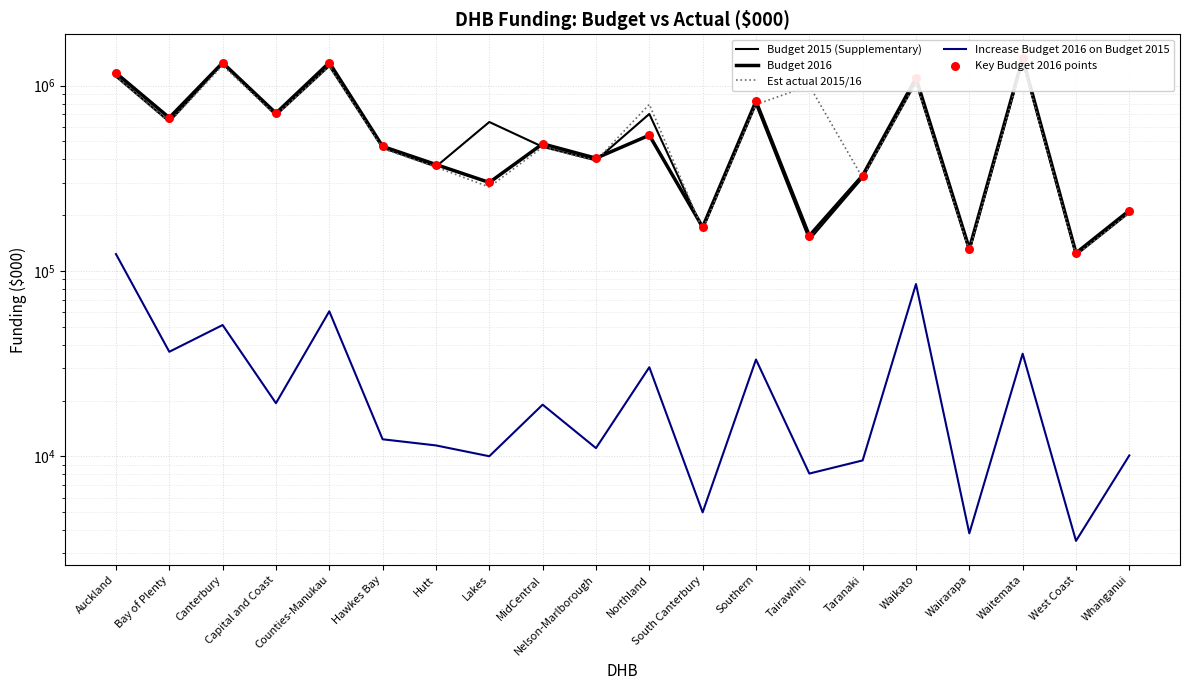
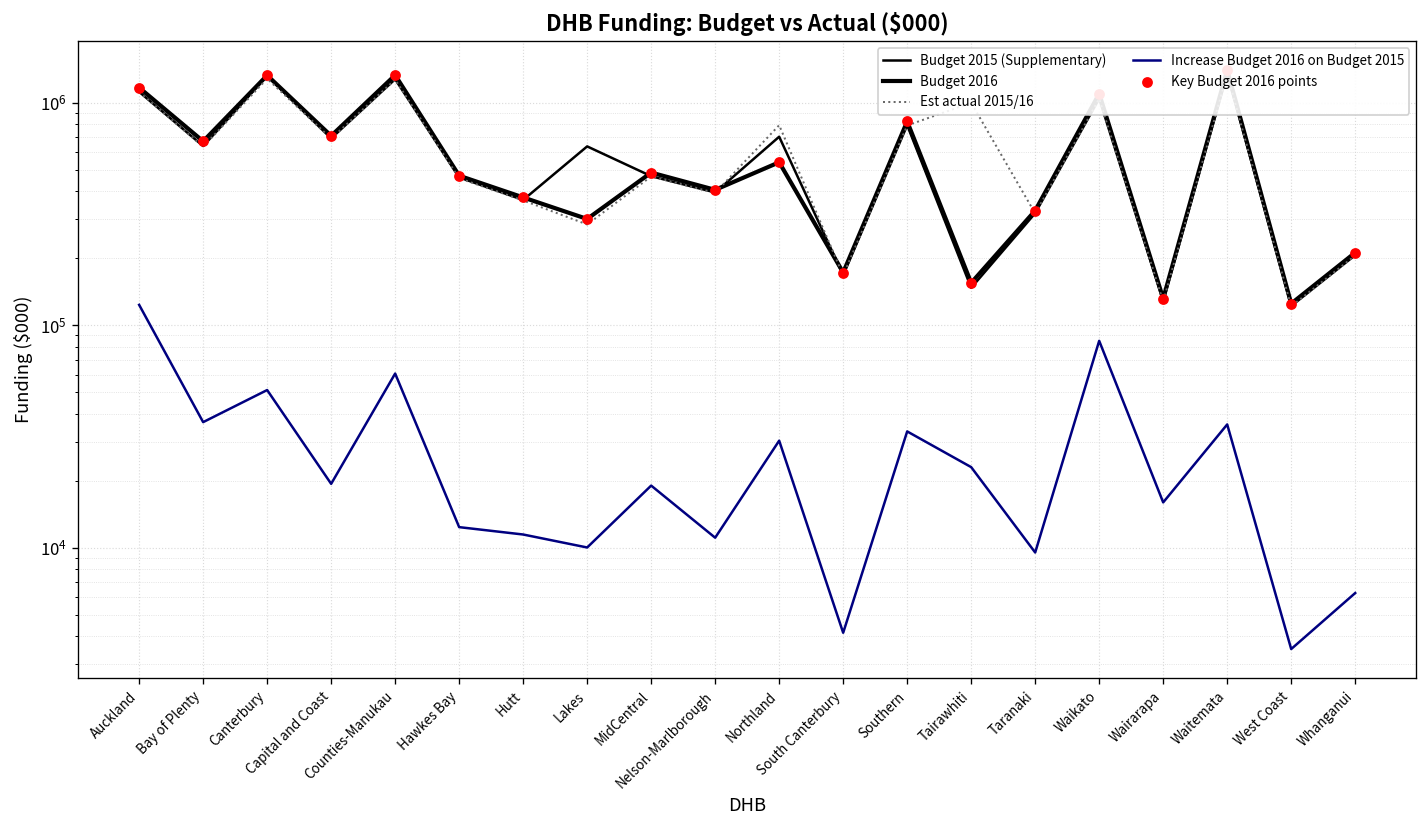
  {
    "Budget 2015 (Supplementary)": {
      "Lakes": 640000,
      "Northland": 700000,
      "Tairawhiti": 150000
    },
    "Key Budget 2016 points": {
      "Auckland": 1200000,
      "Bay of Plenty": 670000,
      "Counties-Manukau": 1300000,
      "Lakes": 300000,
      "MidCentral": 480000,
      "Northland": 540000,
      "Southern": 800000,
      "Tairawhiti": 150000
    },
    "Est actual 2015/16": {
      "Lakes": 280000,
      "Northland": 790000
    },
    "Increase Budget 2016 on Budget 2015": {
      "Auckland": 120000,
      "Bay of Plenty": 37000,
      "Canterbury": 51000,
      "Capital and Coast": 19000,
      "Counties-Manukau": 61000,
      "Hawkes Bay": 12000,
      "Hutt": 11000,
      "Lakes": 10000,
      "MidCentral": 19000,
      "Nelson-Marlborough": 11000,
      "Northland": 30000,
-     "South Canterbury": 5000,
+     "South Canterbury": 4100,
      "Southern": 33000,
-     "Tairawhiti": 8000,
+     "Tairawhiti": 23000,
      "Taranaki": 10000,
      "Waikato": 90000,
-     "Wairarapa": 3900,
+     "Wairarapa": 16000,
      "Waitemata": 36000,
      "West Coast": 3500,
-     "Whanganui": 10000
+     "Whanganui": 6300
    }
  }
